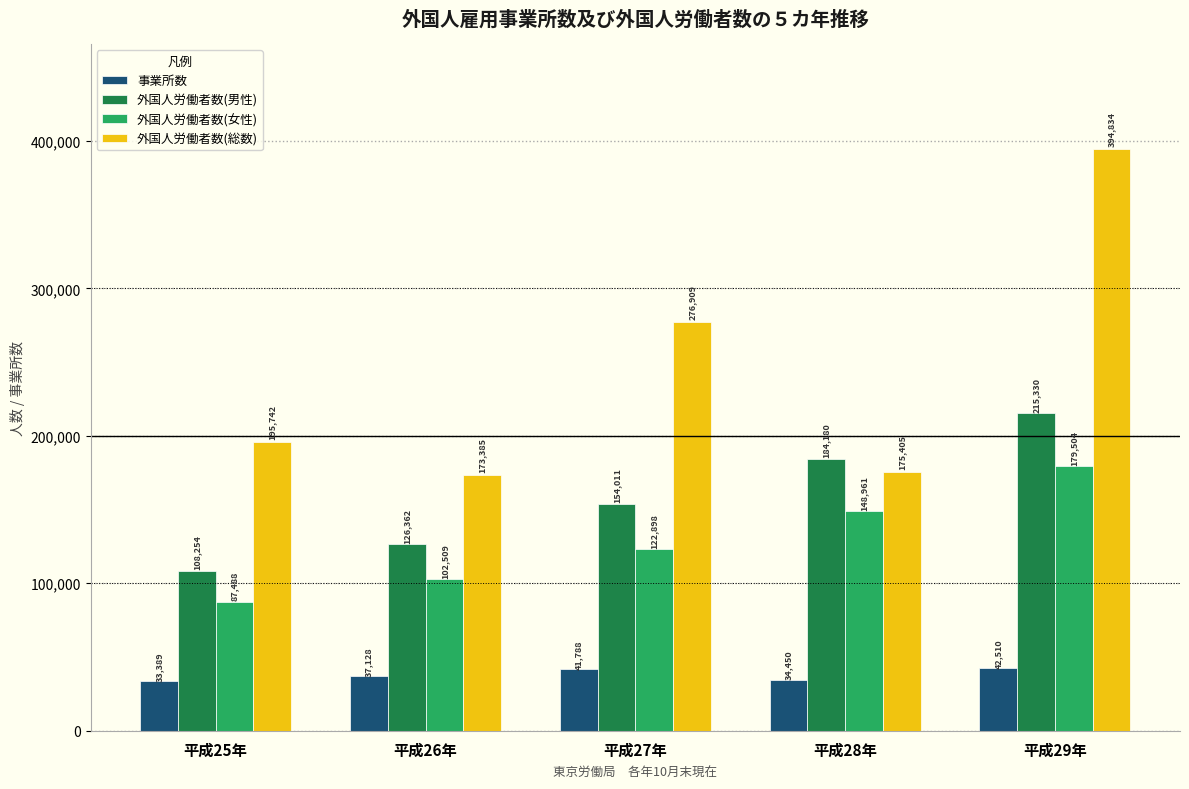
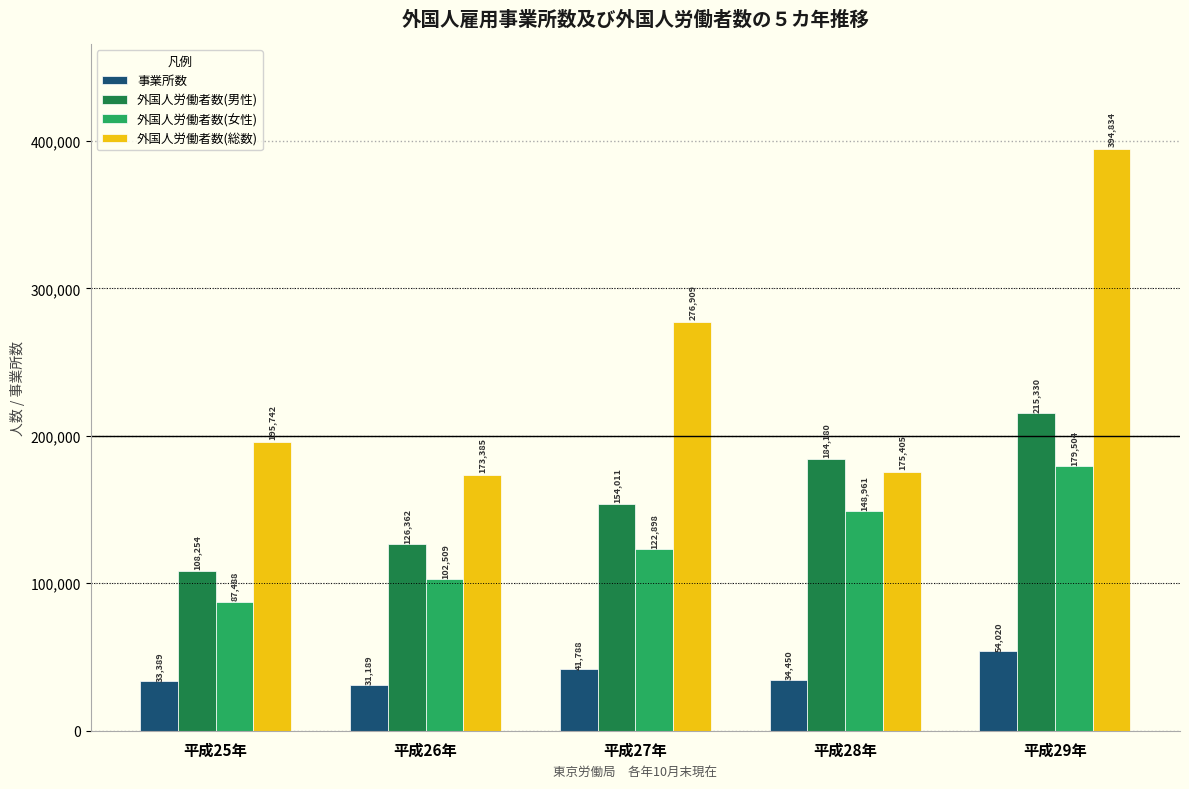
  {
    "事業所数": {
      "平成25年": "33,389",
-     "平成26年": "37,128",
+     "平成26年": "31,189",
      "平成27年": "41,788",
      "平成28年": "34,450",
-     "平成29年": "42,510"
+     "平成29年": "54,020"
    },
    "外国人労働者数(総数)": {
      "平成25年": "195,742",
      "平成26年": "173,385",
      "平成27年": "276,909",
      "平成28年": "175,405",
      "平成29年": "394,834"
    }
  }
